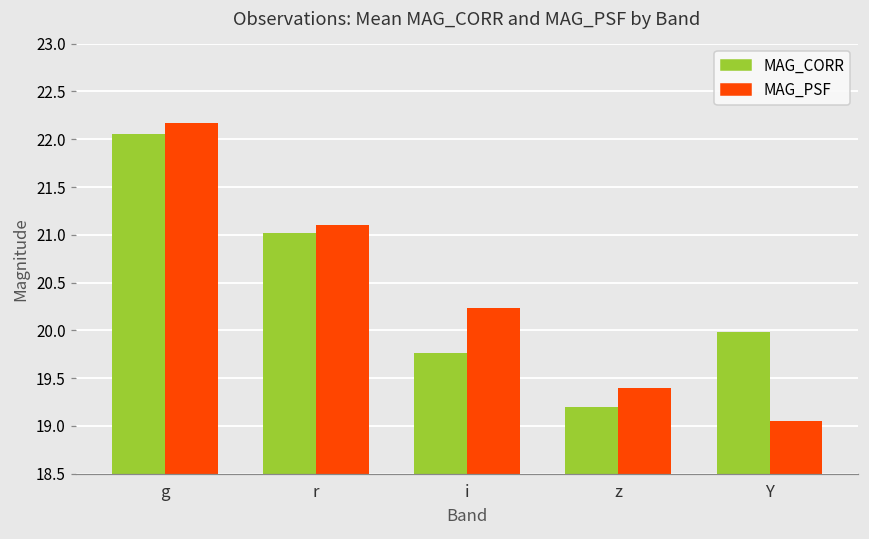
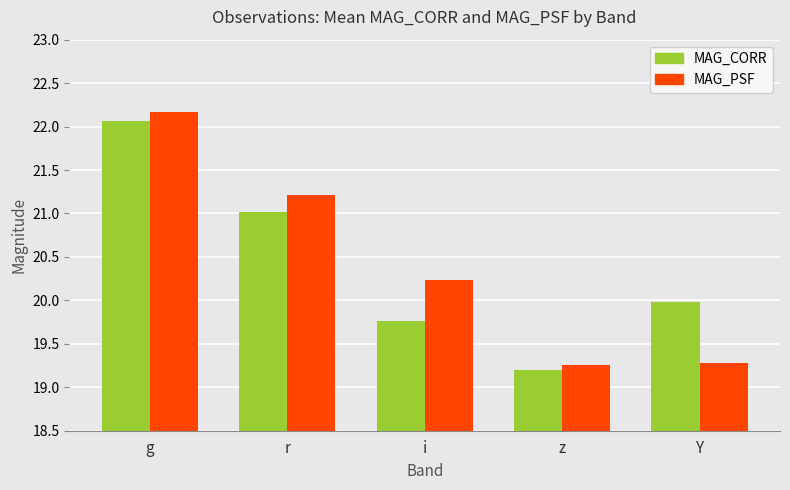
  {
    "MAG_CORR": {
      "g": 22.1,
      "r": 21.0,
      "i": 19.8,
      "z": 19.2,
      "Y": 20.0
    },
    "MAG_PSF": {
      "g": 22.2,
-     "r": 21.1,
+     "r": 21.2,
      "i": 20.2,
-     "z": 19.4,
-     "Y": 19.1
+     "z": 19.3,
+     "Y": 19.3
    }
  }
